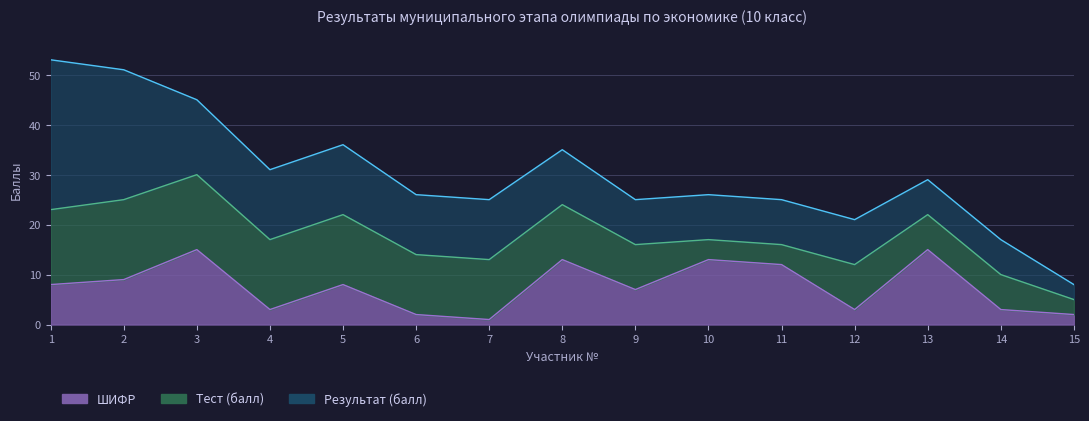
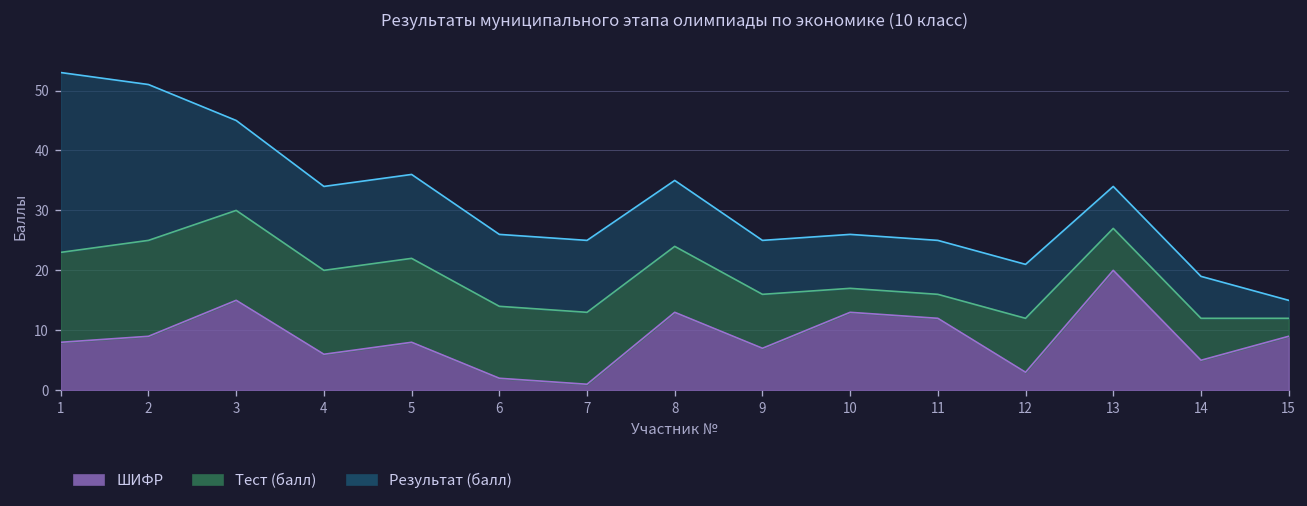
  {
    "ШИФР": {
      "1": 8,
      "2": 9,
      "3": 15,
-     "4": 3,
+     "4": 6,
      "5": 8,
      "6": 2,
      "7": 1,
      "8": 13,
      "9": 7,
      "10": 13,
      "11": 12,
      "12": 3,
-     "13": 15,
-     "14": 3,
-     "15": 2
+     "13": 20,
+     "14": 5,
+     "15": 9
    }
  }
